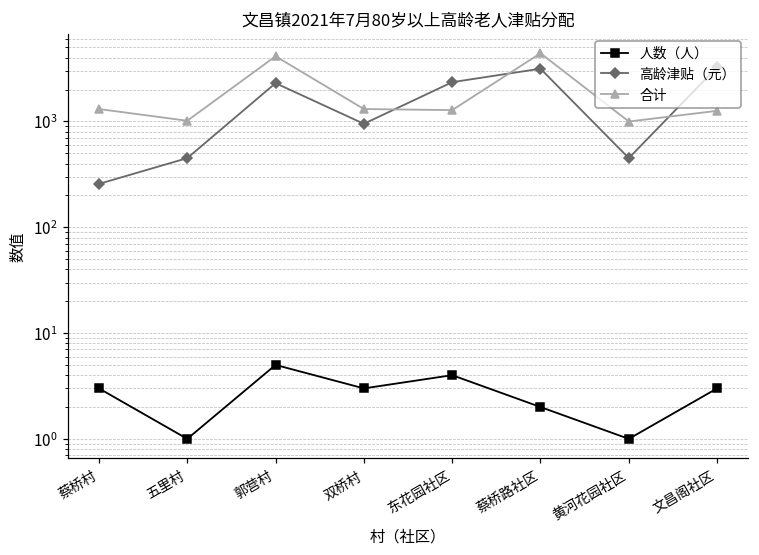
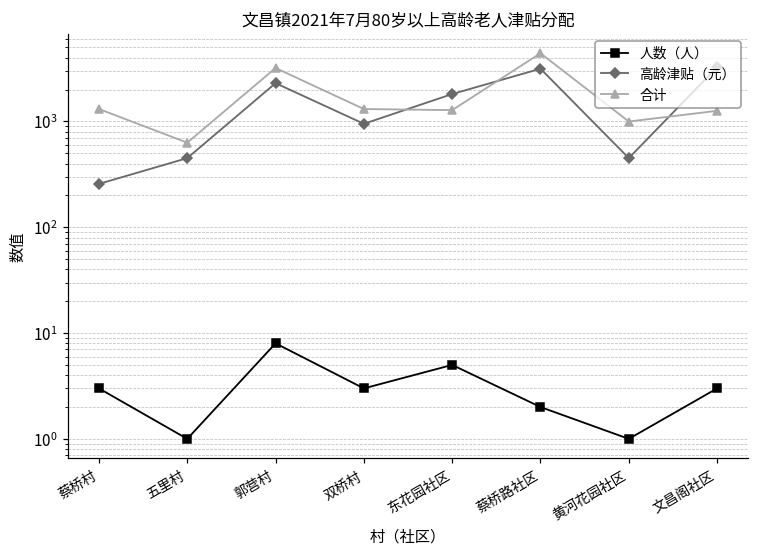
  {
    "人数（人）": {
      "蔡桥村": 3,
      "五里村": 1,
-     "郭营村": 5,
+     "郭营村": 8,
      "双桥村": 3,
-     "东花园社区": 4,
+     "东花园社区": 5,
      "蔡桥路社区": 2,
      "黄河花园社区": 1,
      "文昌阁社区": 3
    },
    "高龄津贴（元）": {
      "蔡桥村": 260,
      "五里村": 500,
      "郭营村": 2300,
      "双桥村": 1000,
-     "东花园社区": 2400,
+     "东花园社区": 1800,
      "蔡桥路社区": 3200,
      "黄河花园社区": 500
    },
    "合计": {
      "蔡桥村": 1300,
-     "五里村": 1000,
-     "郭营村": 4100,
+     "五里村": 600,
+     "郭营村": 3200,
      "双桥村": 1300,
      "东花园社区": 1300,
      "蔡桥路社区": 4000,
      "黄河花园社区": 1000,
      "文昌阁社区": 1300
    }
  }
